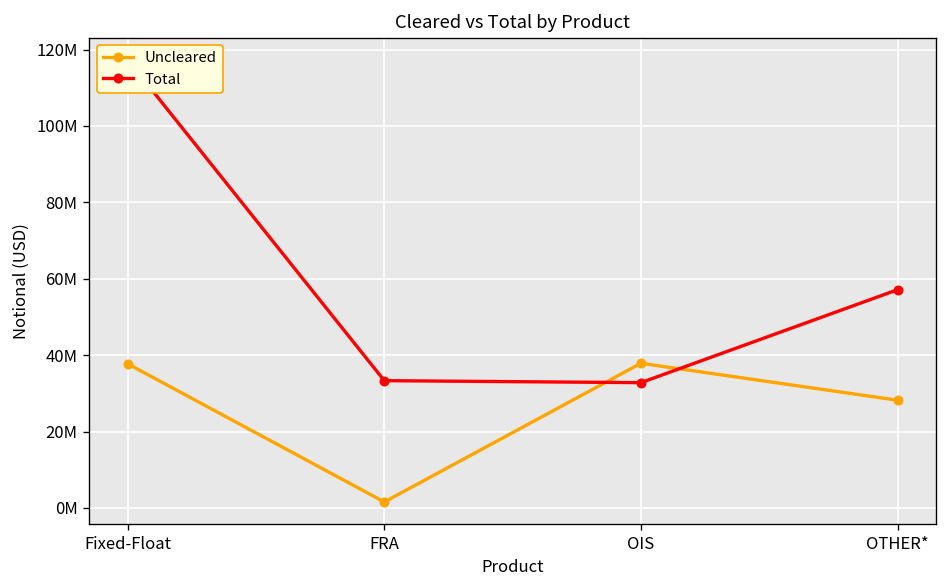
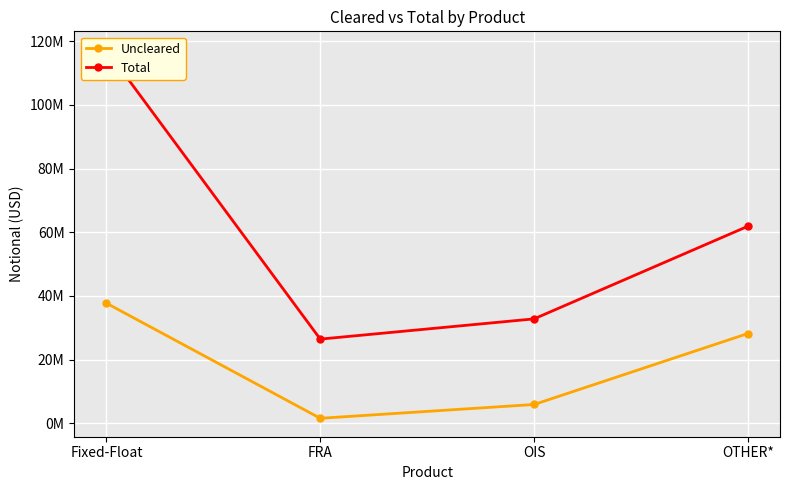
  {
    "Uncleared": {
      "Fixed-Float": 38000000,
      "FRA": 2000000,
-     "OIS": 38000000,
+     "OIS": 6000000,
      "OTHER*": 28000000
    },
    "Total": {
-     "FRA": 33000000,
+     "FRA": 26000000,
      "OIS": 33000000,
-     "OTHER*": 57000000
+     "OTHER*": 62000000
    }
  }
